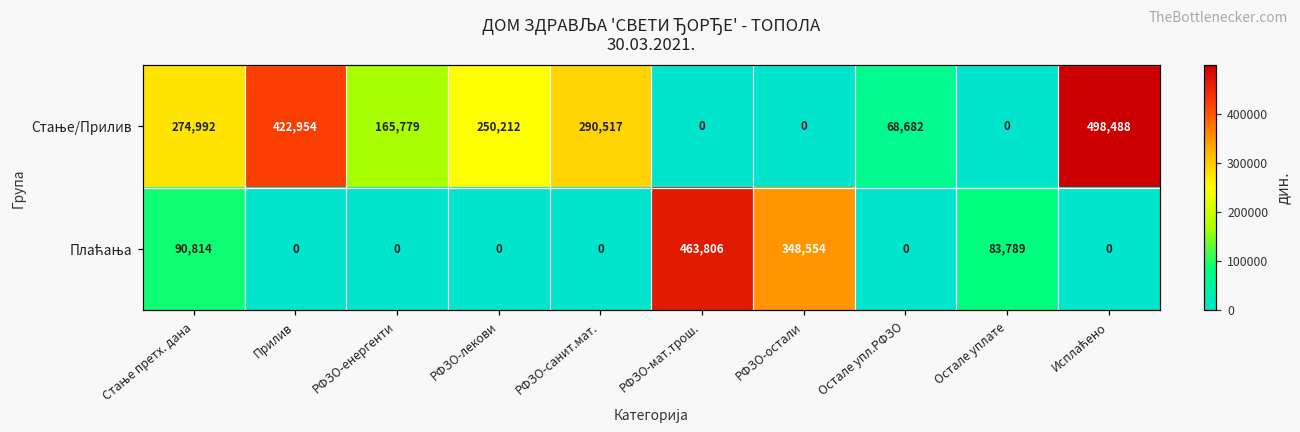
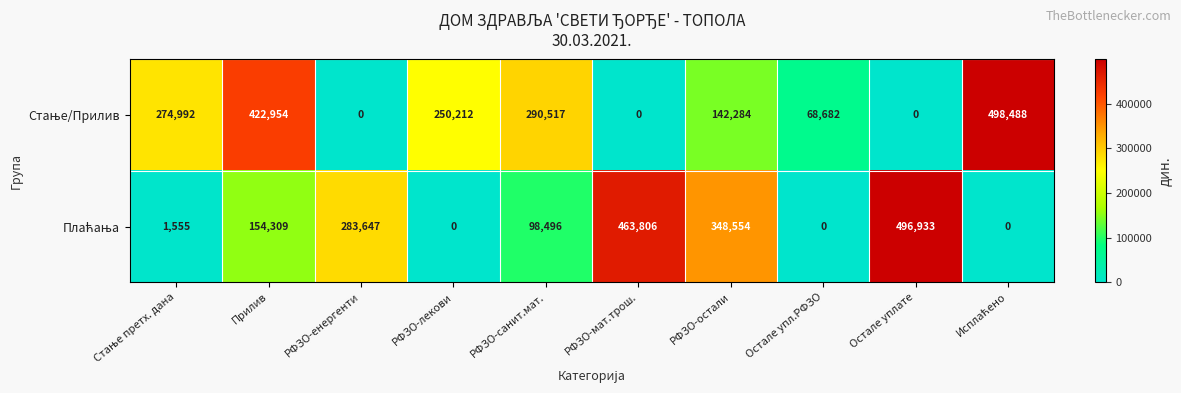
  {
    "Стање/Прилив": {
      "Стање претх. дана": "274,992",
      "Прилив": "422,954",
-     "РФЗО-енергенти": "165,779",
+     "РФЗО-енергенти": "0",
      "РФЗО-лекови": "250,212",
      "РФЗО-санит.мат.": "290,517",
      "РФЗО-мат.трош.": "0",
-     "РФЗО-остали": "0",
+     "РФЗО-остали": "142,284",
      "Остале упл.РФЗО": "68,682",
      "Остале уплате": "0",
      "Исплаћено": "498,488"
    },
    "Плаћања": {
-     "Стање претх. дана": "90,814",
-     "Прилив": "0",
-     "РФЗО-енергенти": "0",
+     "Стање претх. дана": "1,555",
+     "Прилив": "154,309",
+     "РФЗО-енергенти": "283,647",
      "РФЗО-лекови": "0",
-     "РФЗО-санит.мат.": "0",
+     "РФЗО-санит.мат.": "98,496",
      "РФЗО-мат.трош.": "463,806",
      "РФЗО-остали": "348,554",
      "Остале упл.РФЗО": "0",
-     "Остале уплате": "83,789",
+     "Остале уплате": "496,933",
      "Исплаћено": "0"
    }
  }
